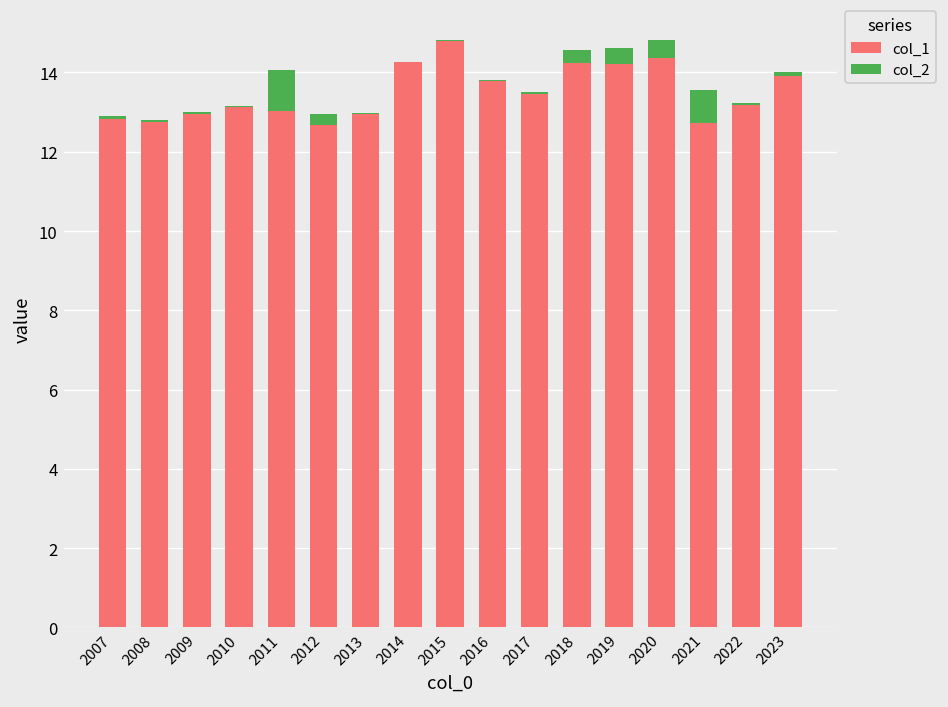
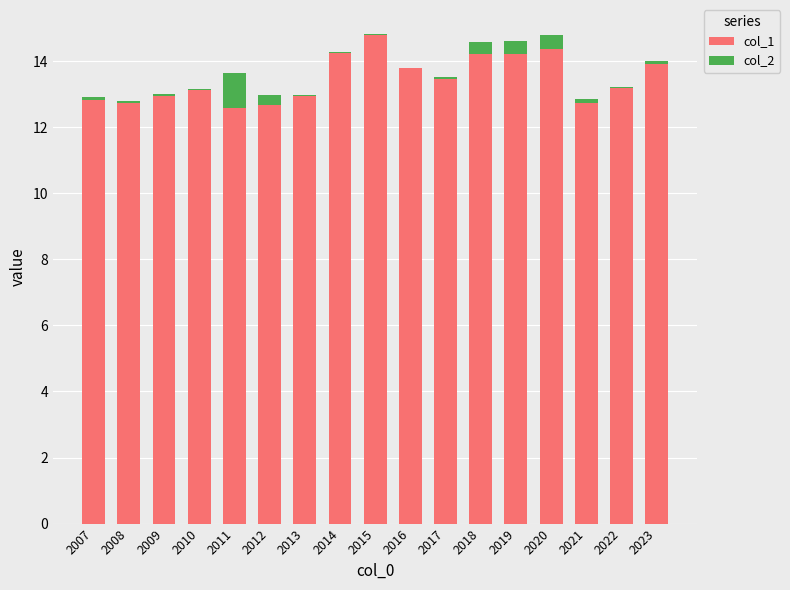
  {
    "col_1": {
      "2007": 12.8,
      "2008": 12.7,
      "2009": 13.0,
      "2010": 13.1,
-     "2011": 13.0,
+     "2011": 12.6,
      "2012": 12.7,
      "2013": 13.0,
      "2014": 14.3,
      "2015": 14.8,
      "2016": 13.8,
      "2017": 13.5,
      "2018": 14.2,
      "2019": 14.2,
      "2020": 14.4,
      "2021": 12.7,
      "2022": 13.2,
      "2023": 13.9
    },
    "col_2": {
      "2007": 0.1,
      "2011": 1.1,
      "2012": 0.3,
      "2018": 0.3,
      "2019": 0.4,
      "2020": 0.4,
-     "2021": 0.8,
+     "2021": 0.1,
      "2023": 0.1
    }
  }
